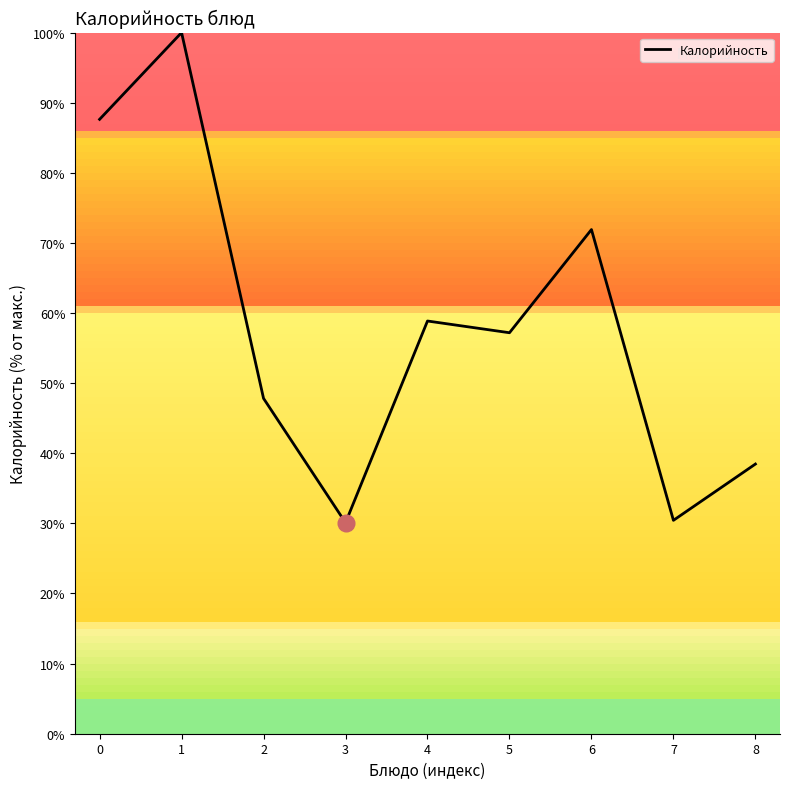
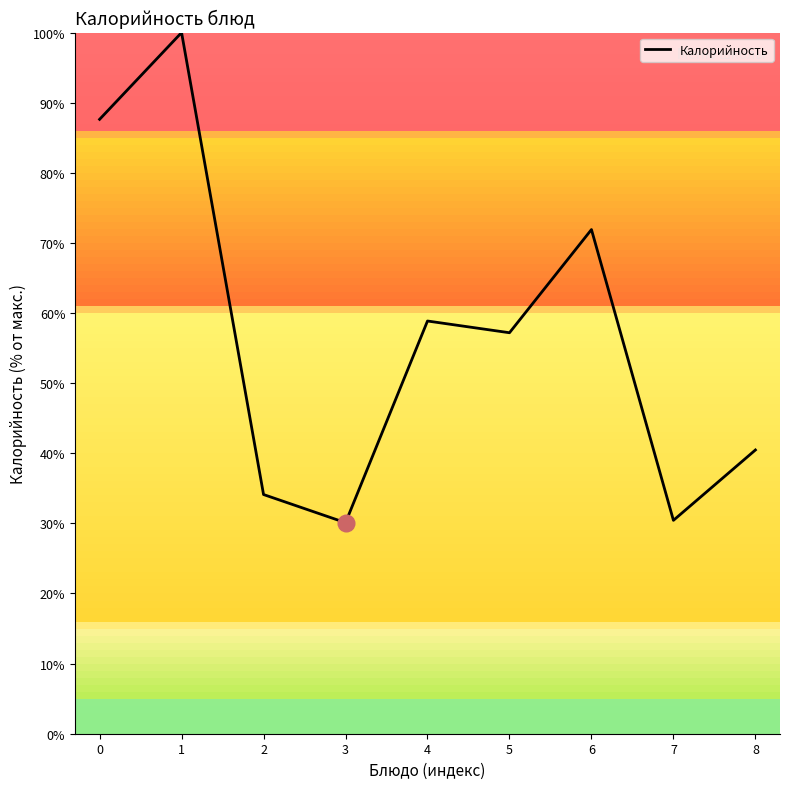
  {
    "Калорийность": {
      "0": "88%",
      "1": "100%",
-     "2": "48%",
+     "2": "34%",
      "4": "59%",
      "5": "57%",
      "6": "72%",
      "7": "30%",
-     "8": "38%"
+     "8": "40%"
    }
  }
